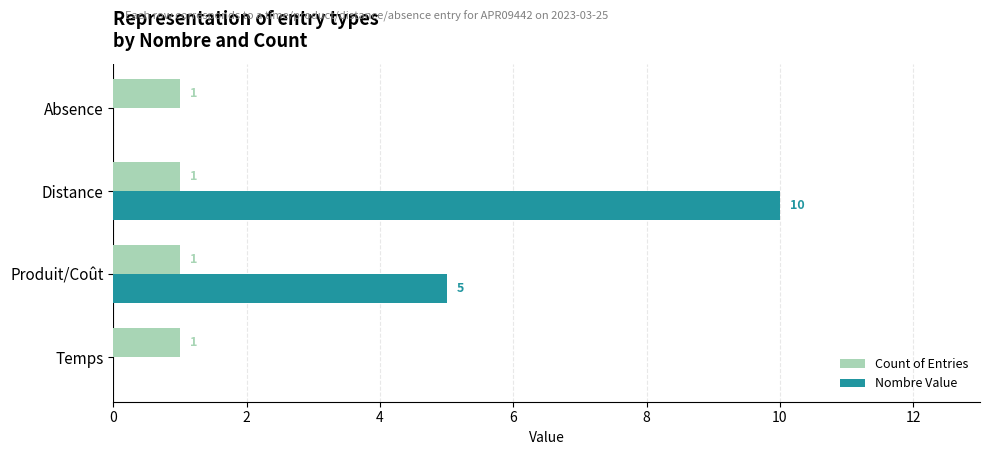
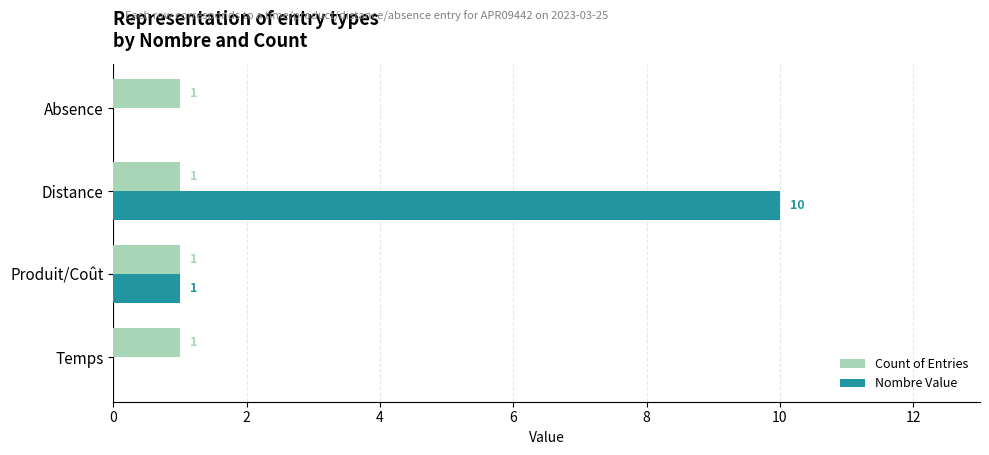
  {
    "Count of Entries": {
      "Absence": 1,
      "Distance": 1,
      "Produit/Coût": 1,
      "Temps": 1
    },
    "Nombre Value": {
      "Distance": 10,
-     "Produit/Coût": 5
+     "Produit/Coût": 1
    }
  }
